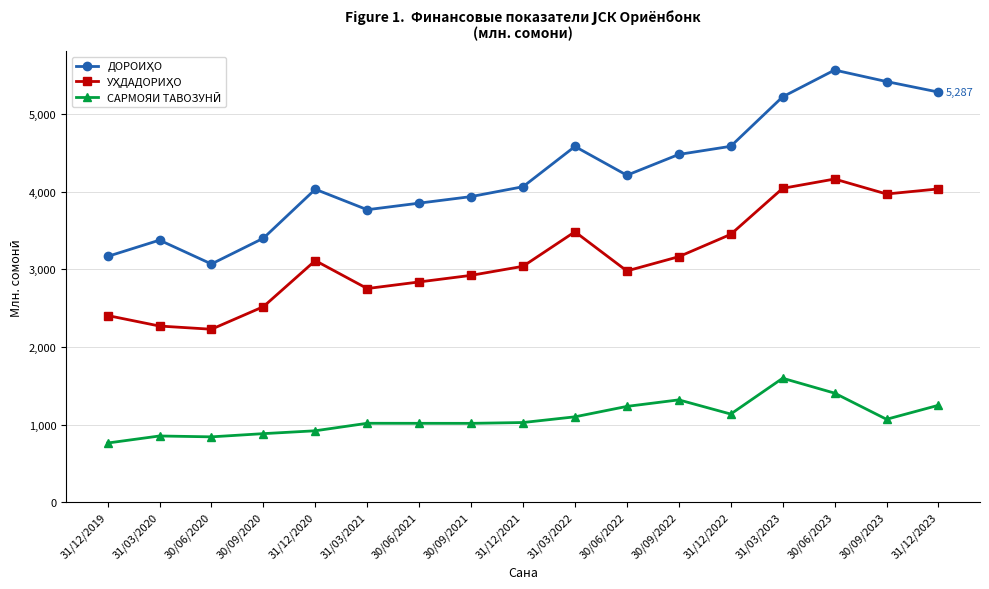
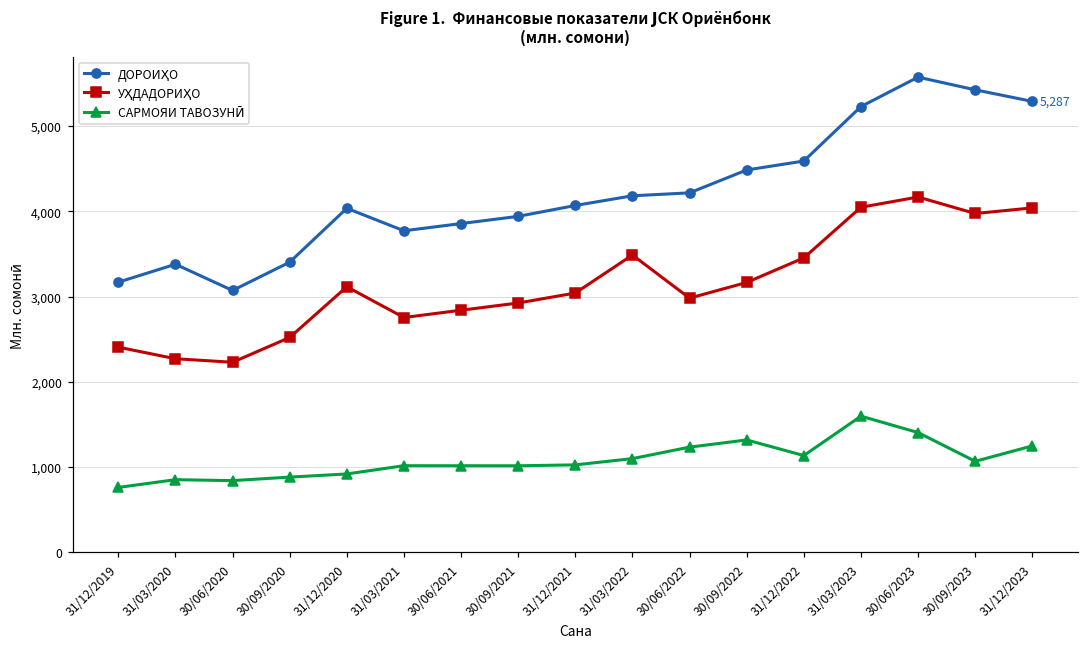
  {
    "ДОРОИҲО": {
      "31/12/2019": "3,200",
      "31/03/2020": "3,400",
      "30/06/2020": "3,100",
      "30/09/2020": "3,400",
      "31/12/2020": "4,000",
      "31/03/2021": "3,800",
      "30/06/2021": "3,900",
      "30/09/2021": "3,900",
      "31/12/2021": "4,100",
-     "31/03/2022": "4,600",
+     "31/03/2022": "4,200",
      "30/06/2022": "4,200",
      "30/09/2022": "4,500",
      "31/12/2022": "4,600",
      "31/03/2023": "5,200",
      "30/06/2023": "5,600",
      "30/09/2023": "5,400"
    },
    "УҲДАДОРИҲО": {
      "31/12/2019": "2,400",
      "31/03/2020": "2,300",
      "30/06/2020": "2,200",
      "30/09/2020": "2,500",
      "31/12/2020": "3,100",
      "31/03/2021": "2,800",
      "30/06/2021": "2,800",
      "30/09/2021": "2,900",
      "31/12/2021": "3,000",
      "31/03/2022": "3,500",
      "30/06/2022": "3,000",
      "30/09/2022": "3,200",
      "31/12/2022": "3,500",
      "31/03/2023": "4,000",
      "30/06/2023": "4,200",
      "30/09/2023": "4,000",
      "31/12/2023": "4,000"
    },
    "САРМОЯИ ТАВОЗУНӢ": {
      "31/12/2019": "800",
      "31/03/2020": "900",
      "30/06/2020": "800",
      "30/09/2020": "900",
      "31/12/2020": "900",
      "31/03/2021": "1,000",
      "30/06/2021": "1,000",
      "30/09/2021": "1,000",
      "31/12/2021": "1,000",
      "31/03/2022": "1,100",
      "30/06/2022": "1,200",
      "30/09/2022": "1,300",
      "31/12/2022": "1,100",
      "31/03/2023": "1,600",
      "30/06/2023": "1,400",
      "30/09/2023": "1,100",
      "31/12/2023": "1,200"
    }
  }
